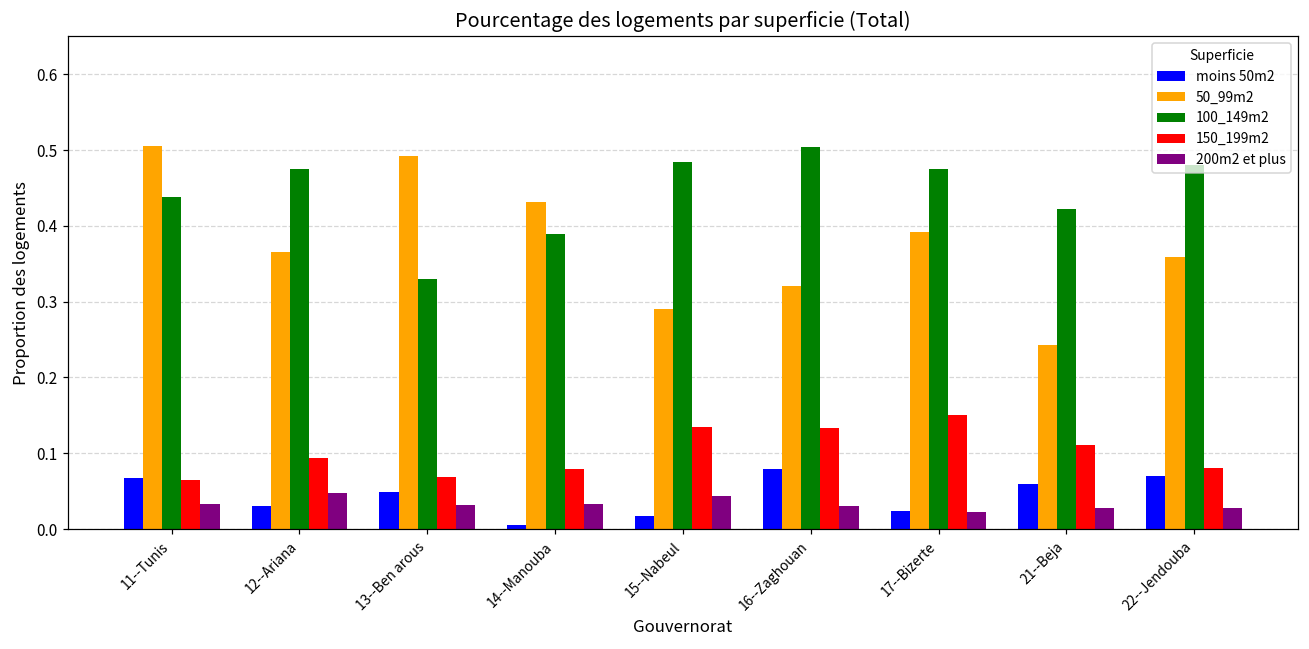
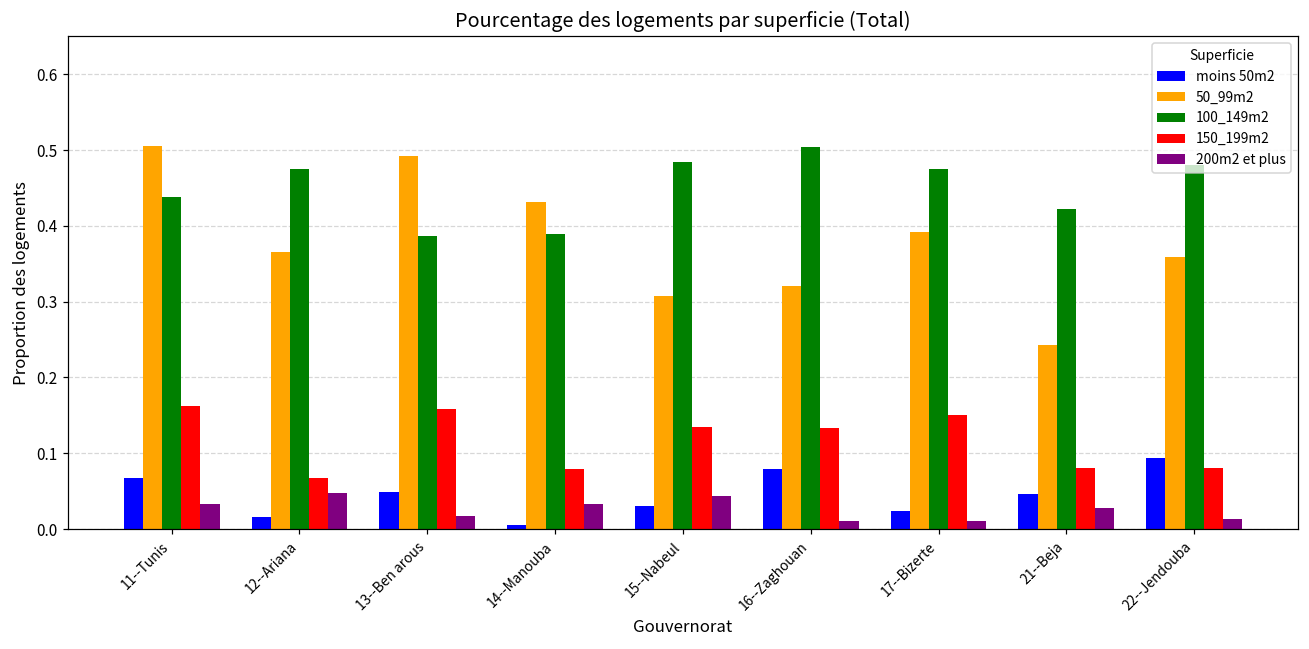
  {
    "moins 50m2": {
      "11--Tunis": 0.07,
-     "12--Ariana": 0.03,
+     "12--Ariana": 0.02,
      "13--Ben arous": 0.05,
      "14--Manouba": 0.01,
-     "15--Nabeul": 0.02,
+     "15--Nabeul": 0.03,
      "16--Zaghouan": 0.08,
      "17--Bizerte": 0.02,
-     "21--Beja": 0.06,
-     "22--Jendouba": 0.07
+     "21--Beja": 0.05,
+     "22--Jendouba": 0.09
    },
    "50_99m2": {
      "11--Tunis": 0.51,
      "12--Ariana": 0.37,
      "13--Ben arous": 0.49,
      "14--Manouba": 0.43,
-     "15--Nabeul": 0.29,
+     "15--Nabeul": 0.31,
      "16--Zaghouan": 0.32,
      "17--Bizerte": 0.39,
      "21--Beja": 0.24,
      "22--Jendouba": 0.36
    },
    "100_149m2": {
      "11--Tunis": 0.44,
      "12--Ariana": 0.47,
-     "13--Ben arous": 0.33,
+     "13--Ben arous": 0.39,
      "14--Manouba": 0.39,
      "15--Nabeul": 0.48,
      "16--Zaghouan": 0.50,
      "17--Bizerte": 0.47,
      "21--Beja": 0.42
    },
    "150_199m2": {
-     "11--Tunis": 0.07,
-     "12--Ariana": 0.09,
-     "13--Ben arous": 0.07,
+     "11--Tunis": 0.16,
+     "12--Ariana": 0.07,
+     "13--Ben arous": 0.16,
      "14--Manouba": 0.08,
      "15--Nabeul": 0.14,
      "16--Zaghouan": 0.13,
      "17--Bizerte": 0.15,
-     "21--Beja": 0.11,
+     "21--Beja": 0.08,
      "22--Jendouba": 0.08
    },
    "200m2 et plus": {
      "11--Tunis": 0.03,
      "12--Ariana": 0.05,
-     "13--Ben arous": 0.03,
+     "13--Ben arous": 0.02,
      "14--Manouba": 0.03,
      "15--Nabeul": 0.04,
-     "16--Zaghouan": 0.03,
-     "17--Bizerte": 0.02,
+     "16--Zaghouan": 0.01,
+     "17--Bizerte": 0.01,
      "21--Beja": 0.03,
-     "22--Jendouba": 0.03
+     "22--Jendouba": 0.01
    }
  }
